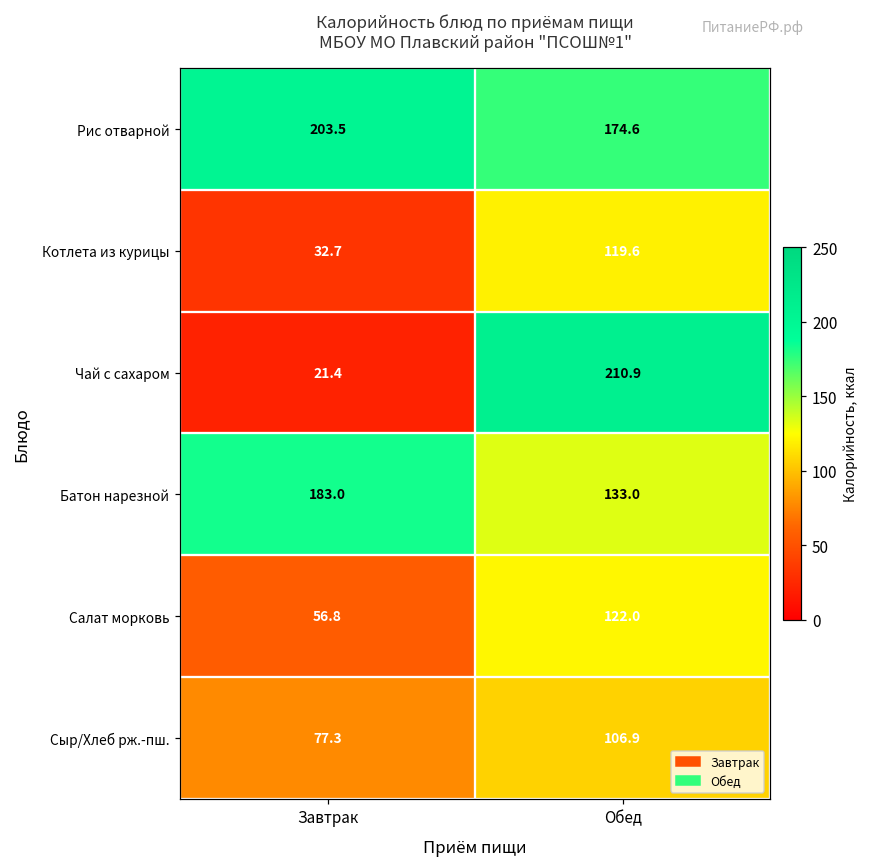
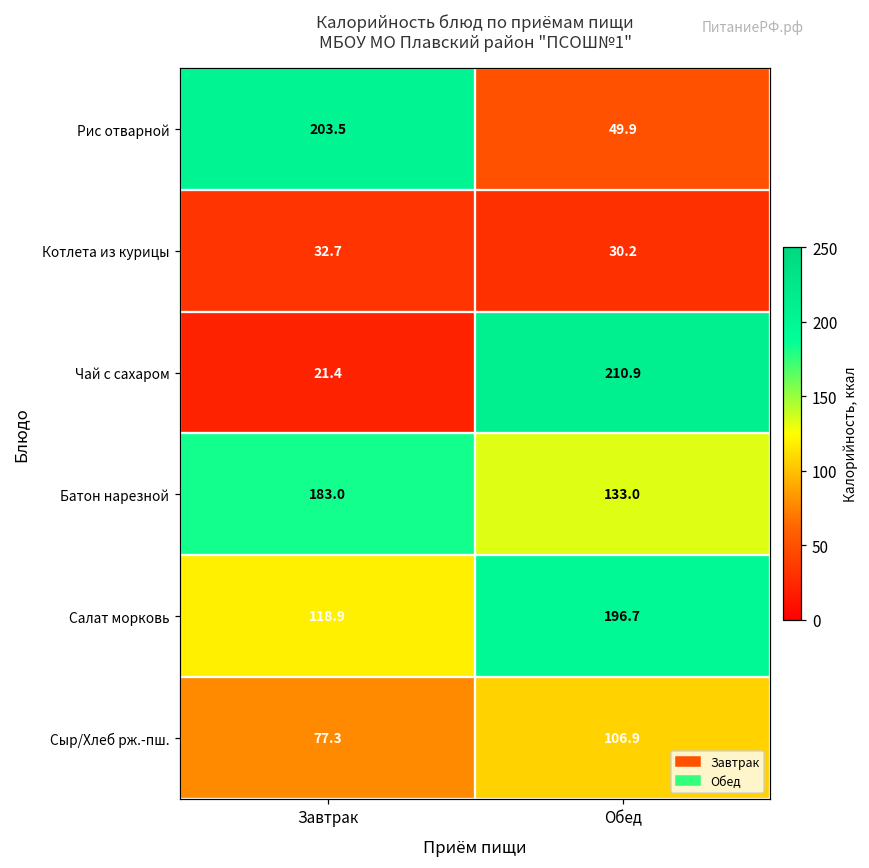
  {
    "Рис отварной": {
      "Завтрак": 203.5,
-     "Обед": 174.6
+     "Обед": 49.9
    },
    "Котлета из курицы": {
      "Завтрак": 32.7,
-     "Обед": 119.6
+     "Обед": 30.2
    },
    "Чай с сахаром": {
      "Завтрак": 21.4,
      "Обед": 210.9
    },
    "Батон нарезной": {
      "Завтрак": 183.0,
      "Обед": 133.0
    },
    "Салат морковь": {
-     "Завтрак": 56.8,
-     "Обед": 122.0
+     "Завтрак": 118.9,
+     "Обед": 196.7
    },
    "Сыр/Хлеб рж.-пш.": {
      "Завтрак": 77.3,
      "Обед": 106.9
    }
  }
